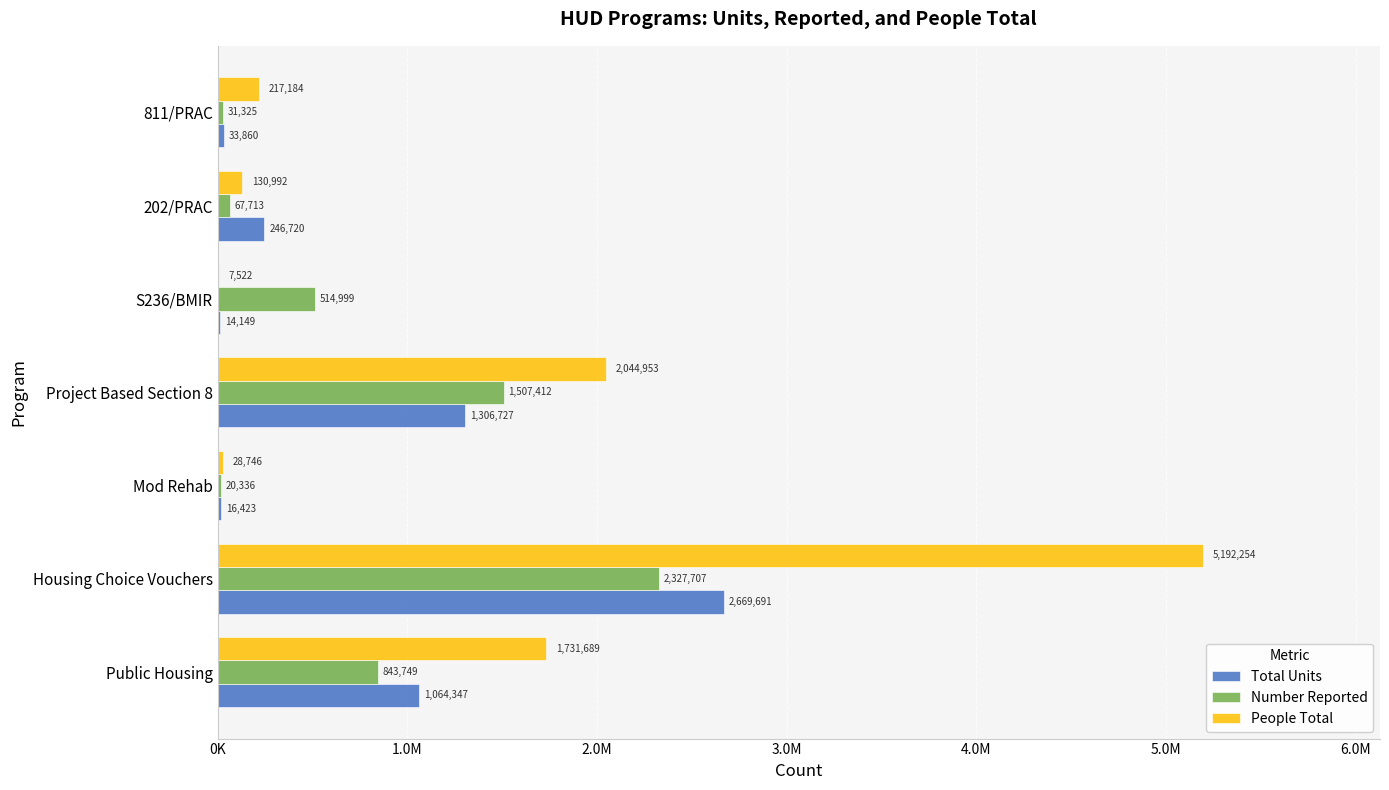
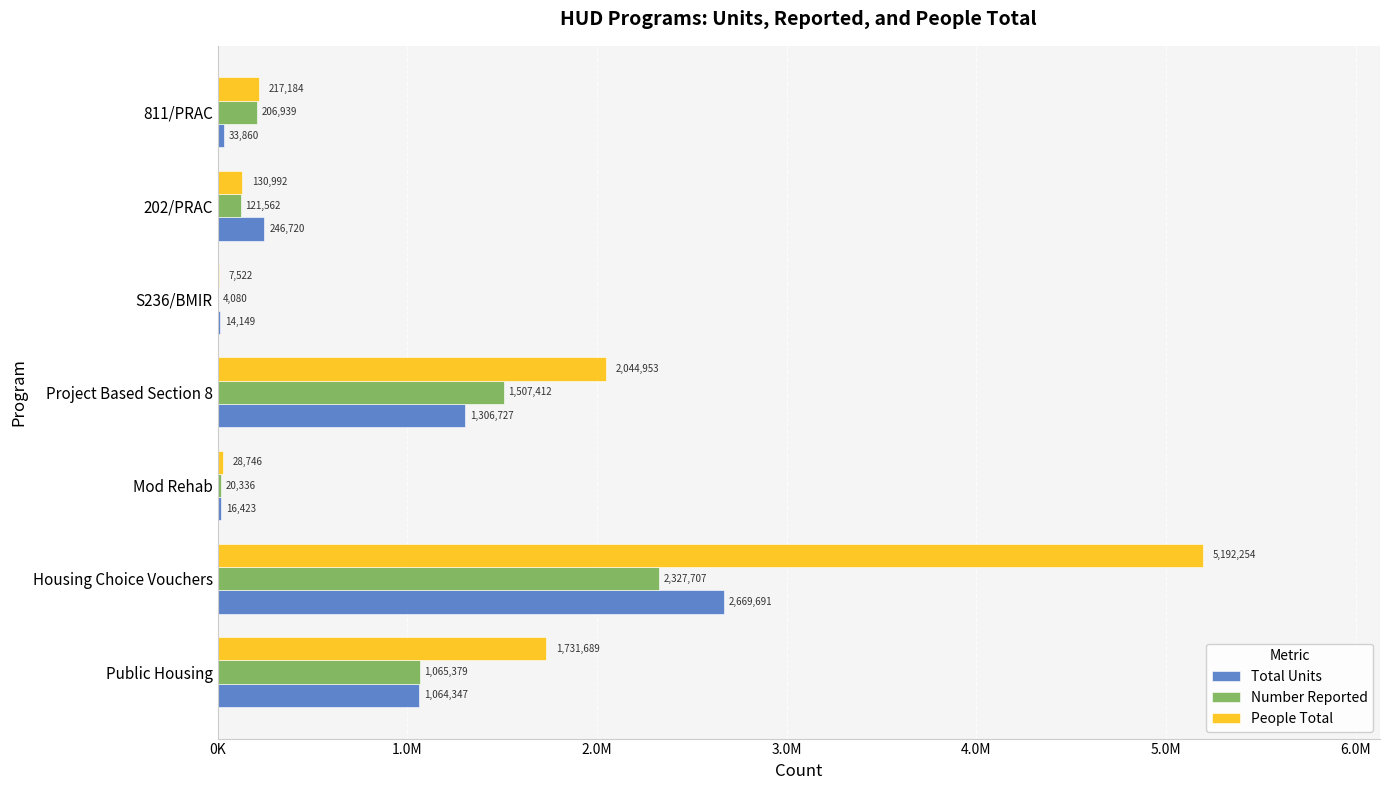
  {
    "Total Units": {
      "811/PRAC": "33,860",
      "202/PRAC": "246,720",
      "S236/BMIR": "14,149",
      "Project Based Section 8": "1,306,727",
      "Mod Rehab": "16,423",
      "Housing Choice Vouchers": "2,669,691",
      "Public Housing": "1,064,347"
    },
    "Number Reported": {
-     "811/PRAC": "31,325",
-     "202/PRAC": "67,713",
-     "S236/BMIR": "514,999",
+     "811/PRAC": "206,939",
+     "202/PRAC": "121,562",
+     "S236/BMIR": "4,080",
      "Project Based Section 8": "1,507,412",
      "Mod Rehab": "20,336",
      "Housing Choice Vouchers": "2,327,707",
-     "Public Housing": "843,749"
+     "Public Housing": "1,065,379"
    },
    "People Total": {
      "811/PRAC": "217,184",
      "202/PRAC": "130,992",
      "S236/BMIR": "7,522",
      "Project Based Section 8": "2,044,953",
      "Mod Rehab": "28,746",
      "Housing Choice Vouchers": "5,192,254",
      "Public Housing": "1,731,689"
    }
  }
